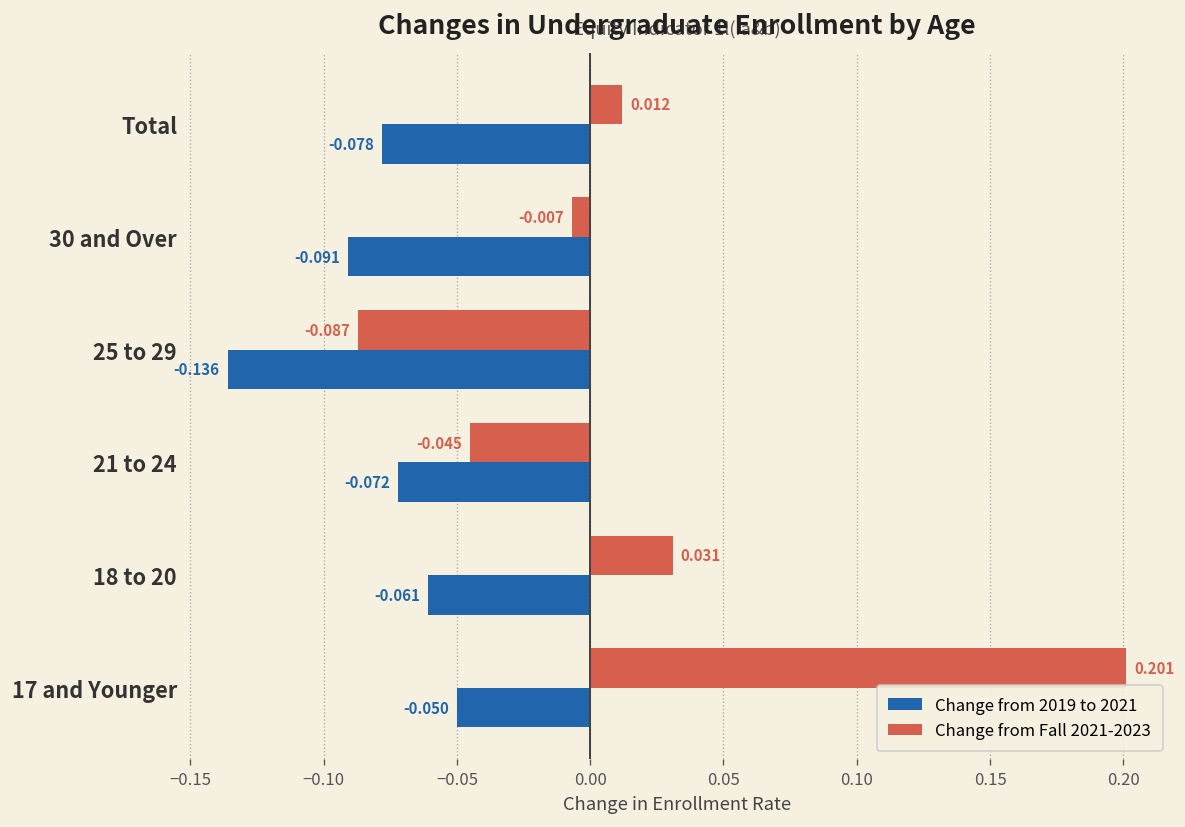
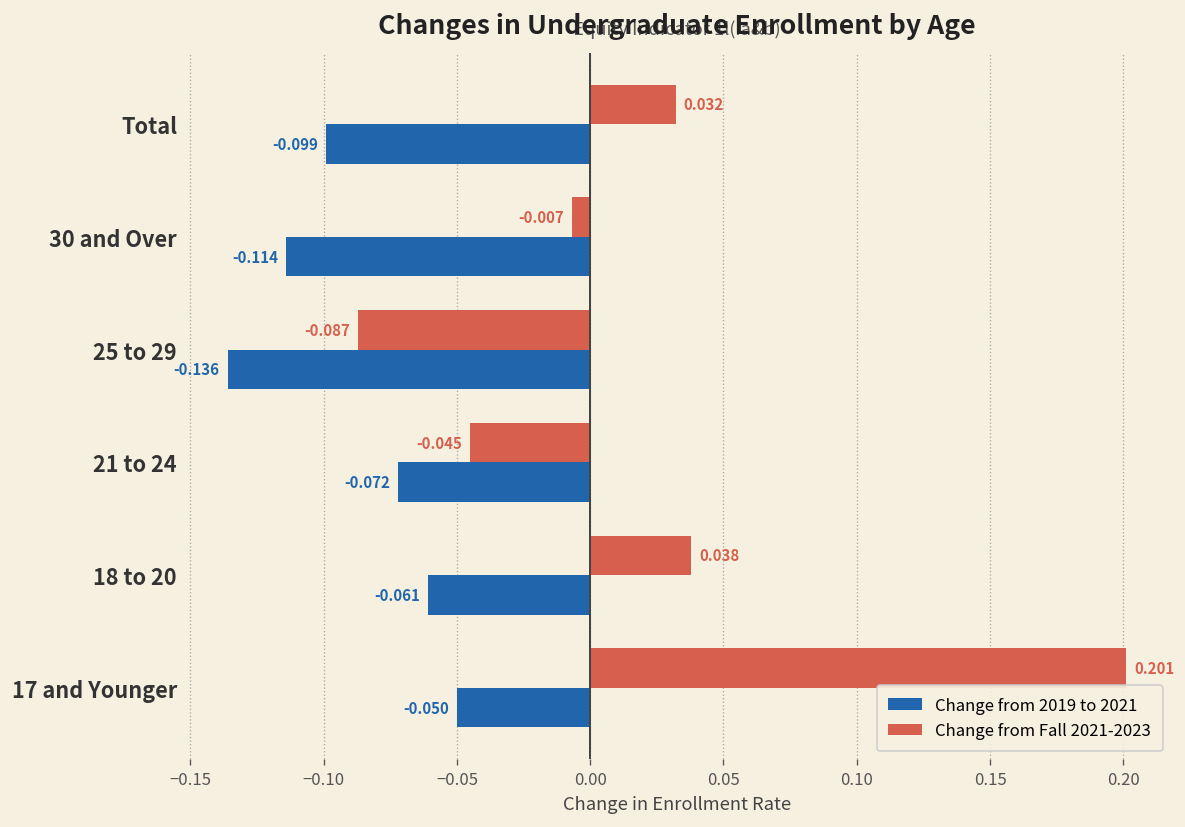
  {
    "Change from 2019 to 2021": {
-     "Total": -0.078,
-     "30 and Over": -0.091,
+     "Total": -0.099,
+     "30 and Over": -0.114,
      "25 to 29": -0.136,
      "21 to 24": -0.072,
      "18 to 20": -0.061,
      "17 and Younger": -0.050
    },
    "Change from Fall 2021-2023": {
-     "Total": 0.012,
+     "Total": 0.032,
      "30 and Over": -0.007,
      "25 to 29": -0.087,
      "21 to 24": -0.045,
-     "18 to 20": 0.031,
+     "18 to 20": 0.038,
      "17 and Younger": 0.201
    }
  }
